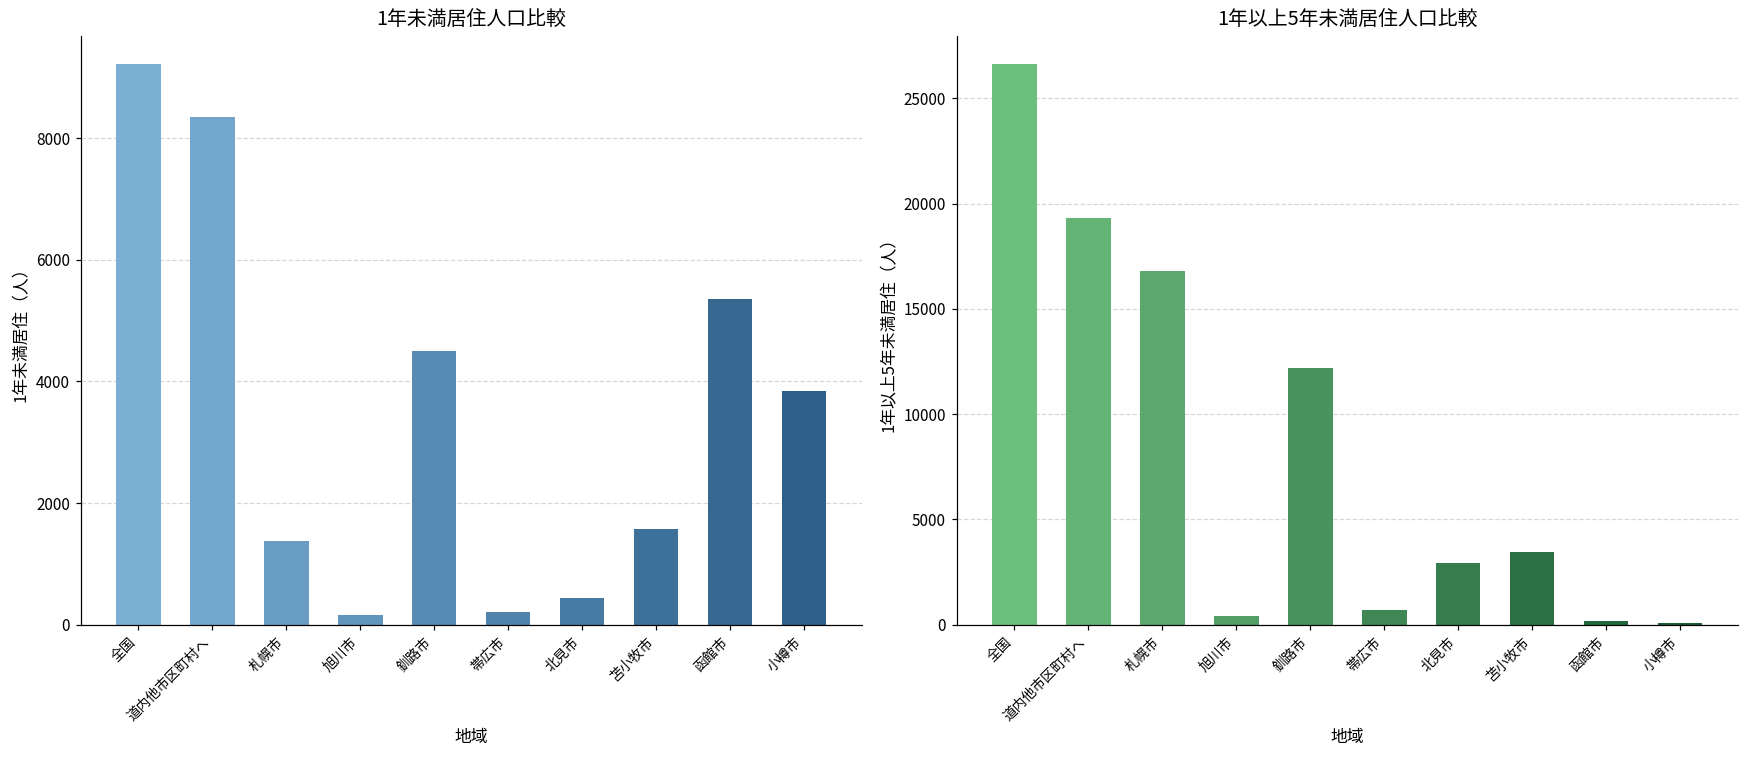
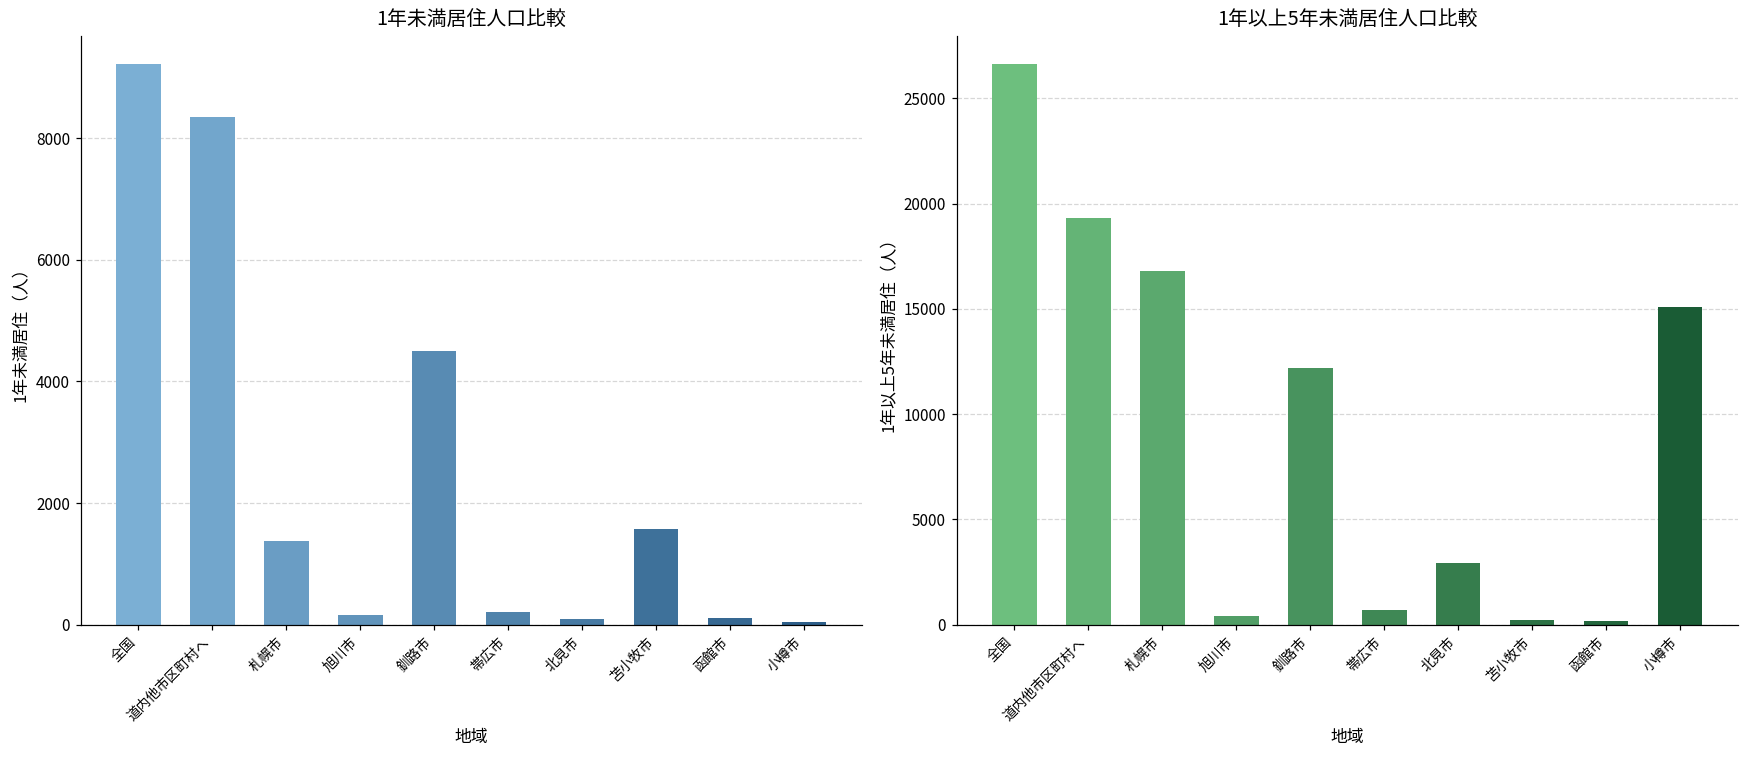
  {
    "1年未満居住人口比較": {
      "全国": 9200,
      "道内他市区町村へ": 8400,
      "札幌市": 1400,
      "旭川市": 200,
      "釧路市": 4500,
      "帯広市": 200,
-     "北見市": 400,
+     "北見市": 100,
      "苫小牧市": 1600,
-     "函館市": 5300,
-     "小樽市": 3800
+     "函館市": 100,
+     "小樽市": 0
    },
    "1年以上5年未満居住人口比較": {
      "全国": 26700,
      "道内他市区町村へ": 19300,
      "札幌市": 16800,
      "旭川市": 400,
      "釧路市": 12200,
      "帯広市": 700,
      "北見市": 2900,
-     "苫小牧市": 3400,
+     "苫小牧市": 200,
      "函館市": 200,
-     "小樽市": 100
+     "小樽市": 15100
    }
  }
